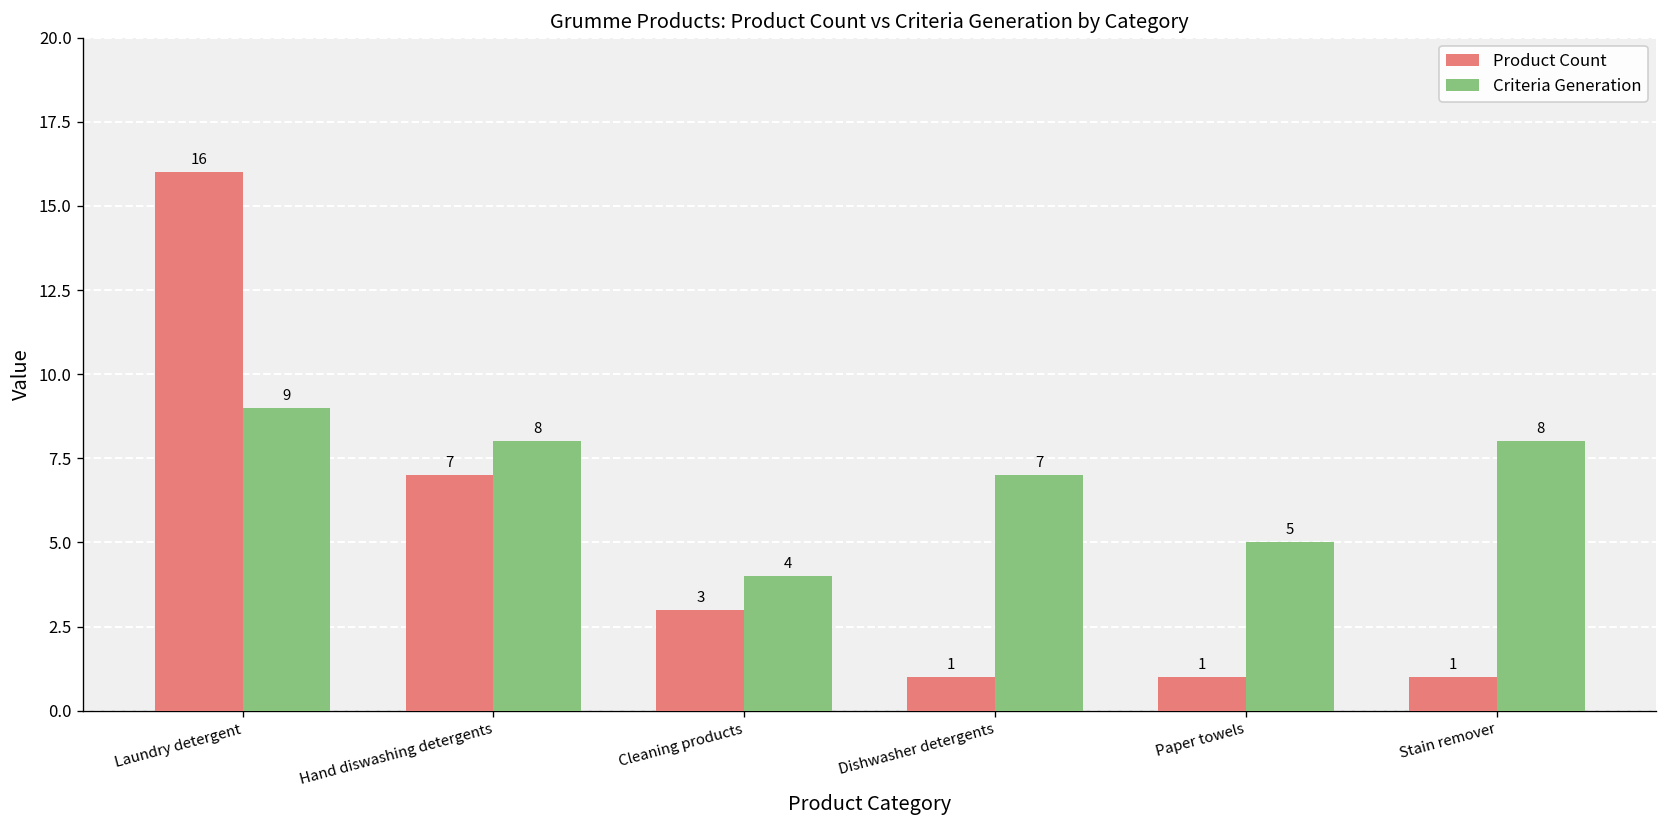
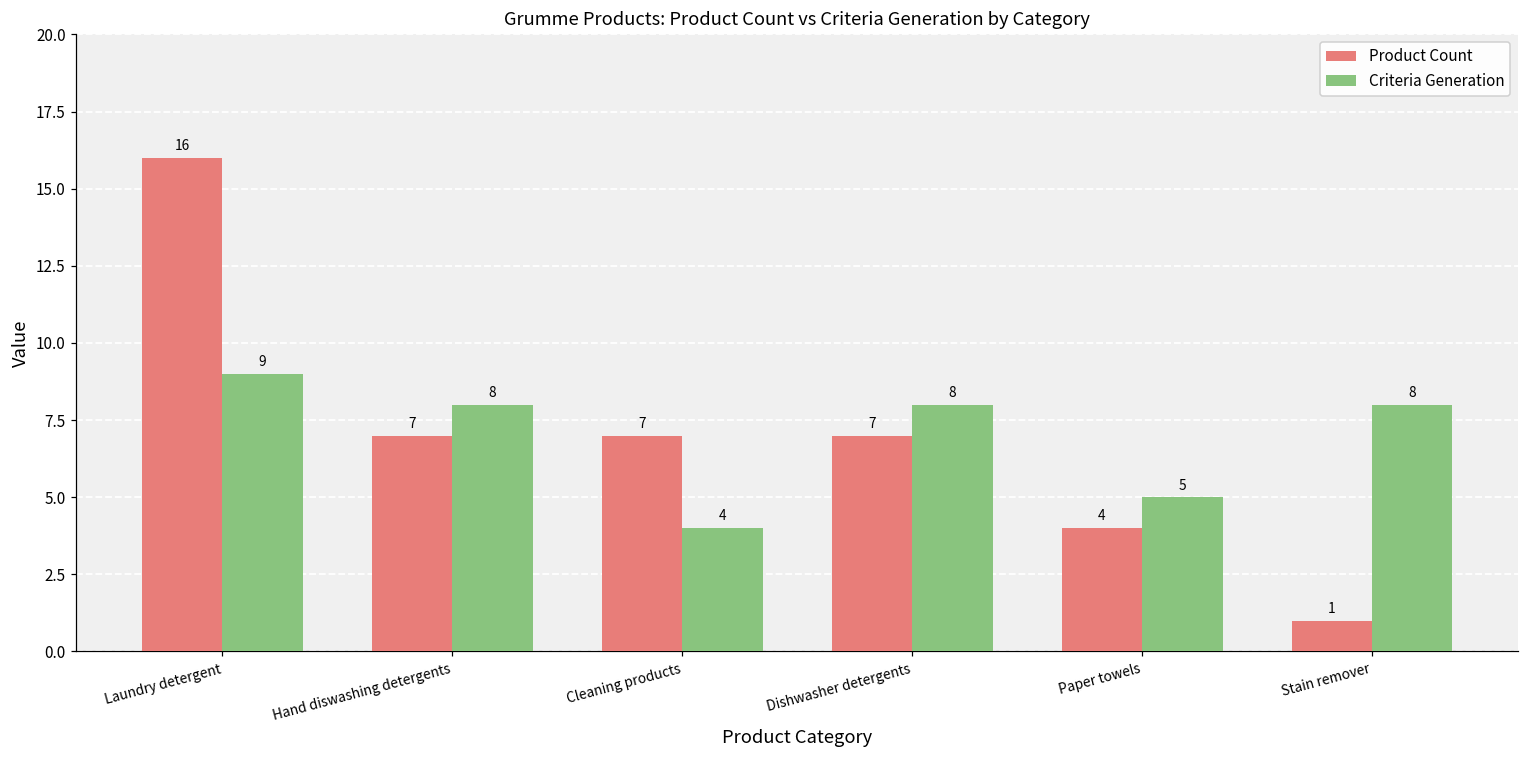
  {
    "Product Count": {
      "Laundry detergent": 16,
      "Hand diswashing detergents": 7,
-     "Cleaning products": 3,
-     "Dishwasher detergents": 1,
-     "Paper towels": 1,
+     "Cleaning products": 7,
+     "Dishwasher detergents": 7,
+     "Paper towels": 4,
      "Stain remover": 1
    },
    "Criteria Generation": {
      "Laundry detergent": 9,
      "Hand diswashing detergents": 8,
      "Cleaning products": 4,
-     "Dishwasher detergents": 7,
+     "Dishwasher detergents": 8,
      "Paper towels": 5,
      "Stain remover": 8
    }
  }
